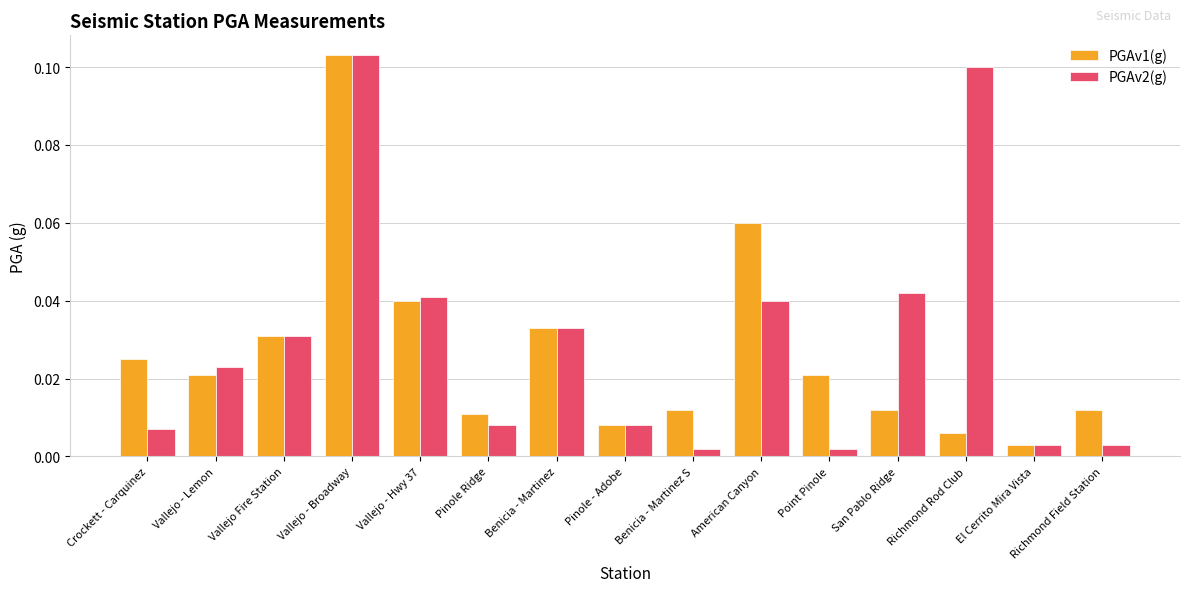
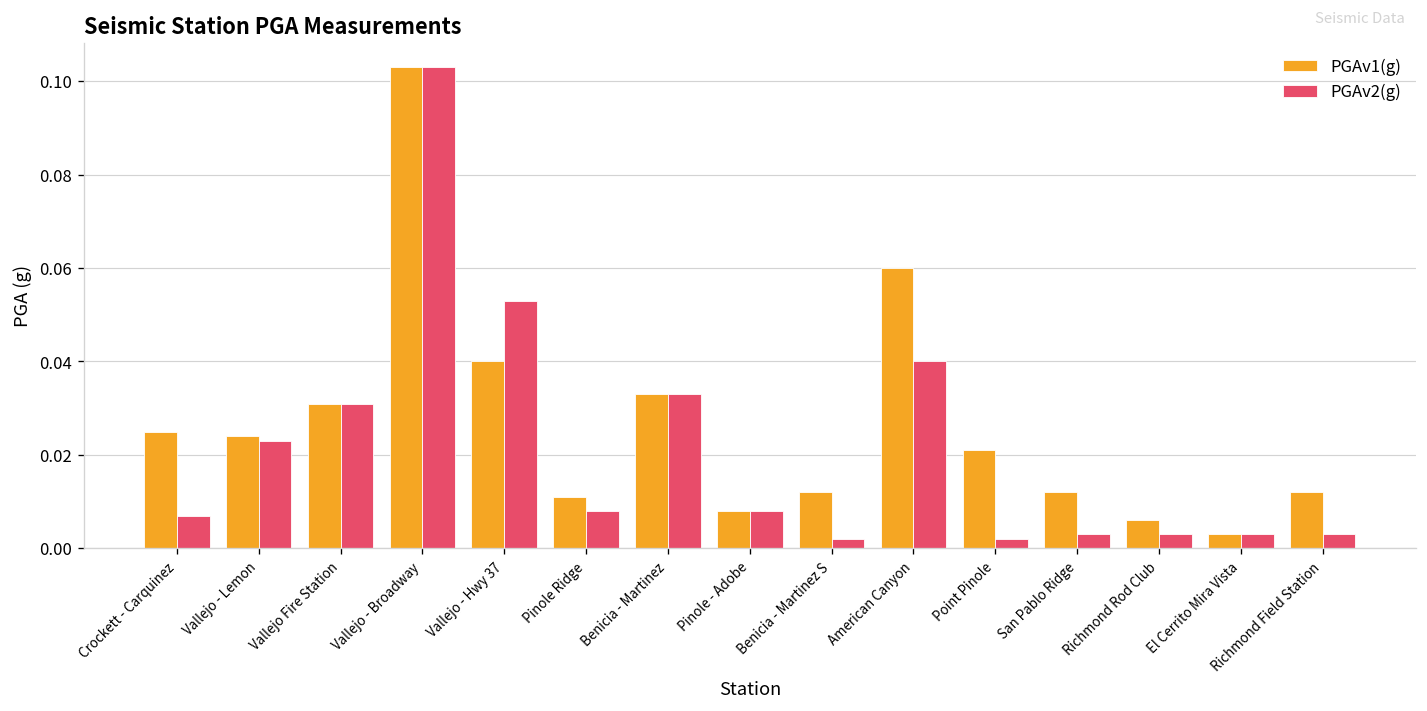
  {
    "PGAv1(g)": {
      "Crockett - Carquinez": 0.025,
-     "Vallejo - Lemon": 0.021,
+     "Vallejo - Lemon": 0.024,
      "Vallejo Fire Station": 0.031,
      "Vallejo - Broadway": 0.103,
      "Vallejo - Hwy 37": 0.040,
      "Pinole Ridge": 0.011,
      "Benicia - Martinez": 0.033,
      "Pinole - Adobe": 0.008,
      "Benicia - Martinez S": 0.012,
      "American Canyon": 0.060,
      "Point Pinole": 0.021,
      "San Pablo Ridge": 0.012,
      "Richmond Rod Club": 0.006,
      "El Cerrito Mira Vista": 0.003,
      "Richmond Field Station": 0.012
    },
    "PGAv2(g)": {
      "Crockett - Carquinez": 0.007,
      "Vallejo - Lemon": 0.023,
      "Vallejo Fire Station": 0.031,
      "Vallejo - Broadway": 0.103,
-     "Vallejo - Hwy 37": 0.041,
+     "Vallejo - Hwy 37": 0.053,
      "Pinole Ridge": 0.008,
      "Benicia - Martinez": 0.033,
      "Pinole - Adobe": 0.008,
      "Benicia - Martinez S": 0.002,
      "American Canyon": 0.040,
      "Point Pinole": 0.002,
-     "San Pablo Ridge": 0.042,
-     "Richmond Rod Club": 0.100,
+     "San Pablo Ridge": 0.003,
+     "Richmond Rod Club": 0.003,
      "El Cerrito Mira Vista": 0.003,
      "Richmond Field Station": 0.003
    }
  }
